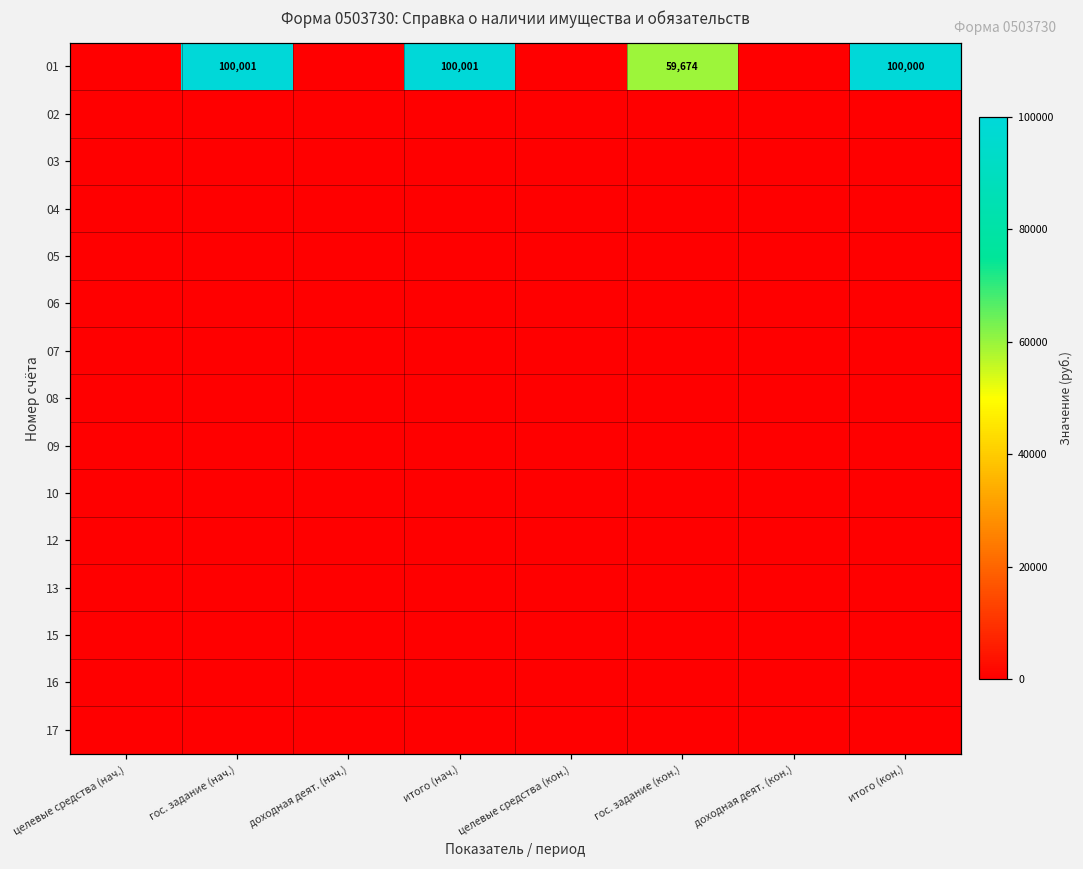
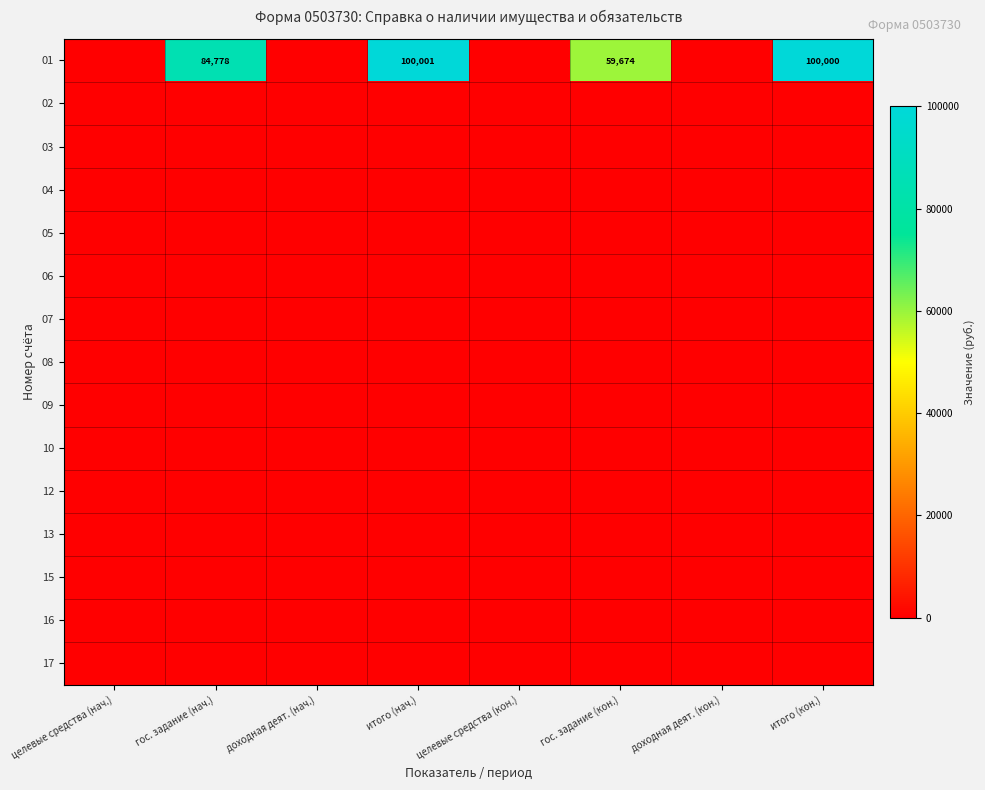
  {
    "01": {
-     "гос. задание (нач.)": "100,001",
+     "гос. задание (нач.)": "84,778",
      "итого (нач.)": "100,001",
      "гос. задание (кон.)": "59,674",
      "итого (кон.)": "100,000"
    }
  }
